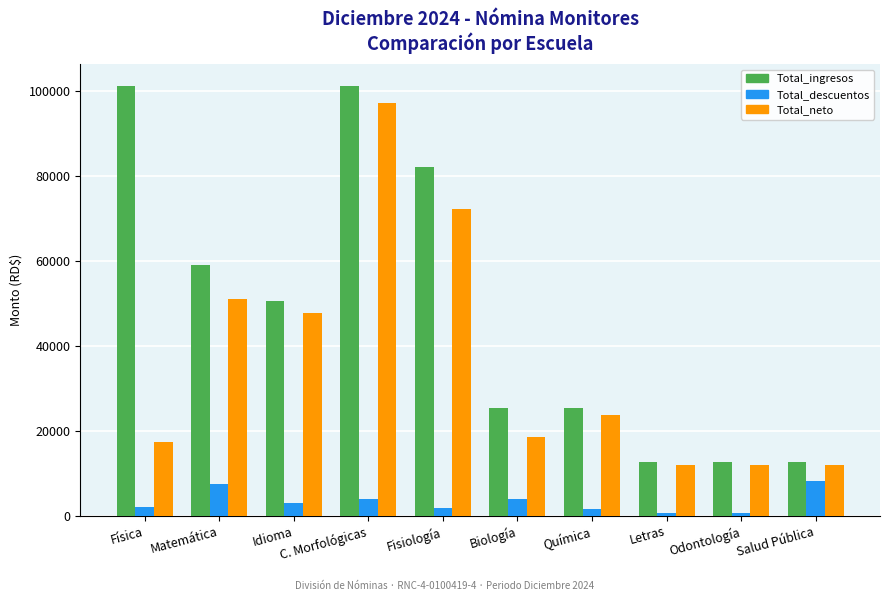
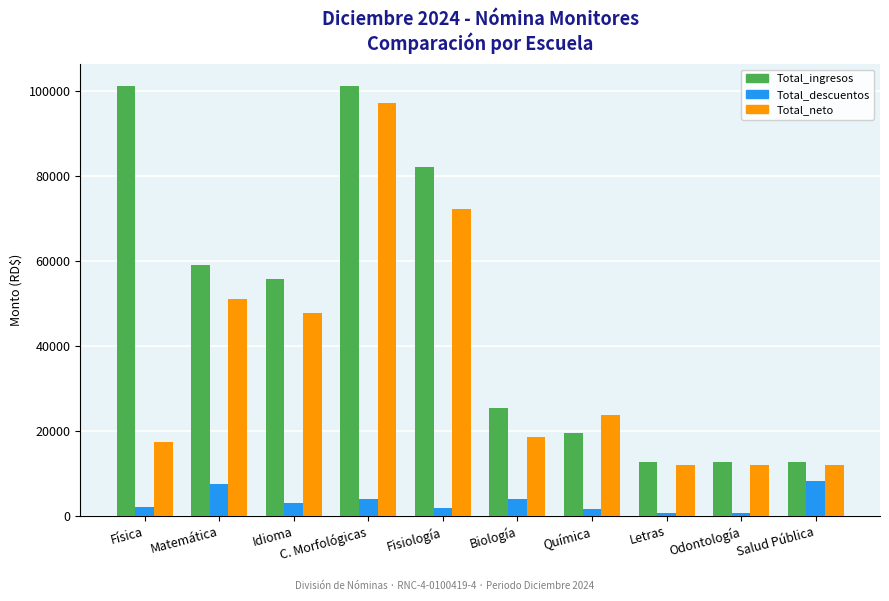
  {
    "Total_ingresos": {
      "Física": 101000,
      "Matemática": 59000,
-     "Idioma": 51000,
+     "Idioma": 56000,
      "C. Morfológicas": 101000,
      "Fisiología": 82000,
      "Biología": 25000,
-     "Química": 25000,
+     "Química": 19000,
      "Letras": 13000,
      "Odontología": 13000,
      "Salud Pública": 13000
    },
    "Total_descuentos": {
      "Física": 2000,
      "Matemática": 7000,
      "Idioma": 3000,
      "C. Morfológicas": 4000,
      "Fisiología": 2000,
      "Biología": 4000,
      "Química": 2000,
      "Letras": 1000,
      "Odontología": 1000,
      "Salud Pública": 8000
    },
    "Total_neto": {
      "Física": 17000,
      "Matemática": 51000,
      "Idioma": 48000,
      "C. Morfológicas": 97000,
      "Fisiología": 72000,
      "Biología": 18000,
      "Química": 24000,
      "Letras": 12000,
      "Odontología": 12000,
      "Salud Pública": 12000
    }
  }
